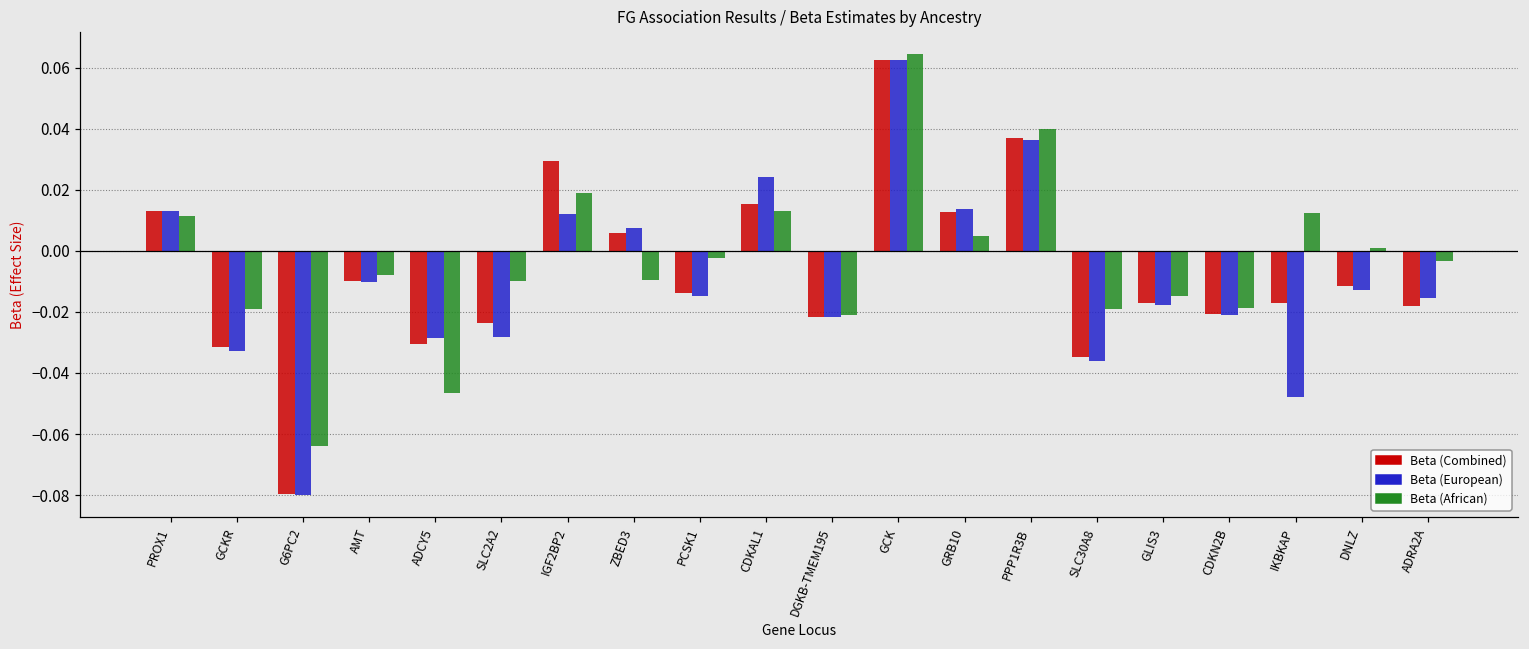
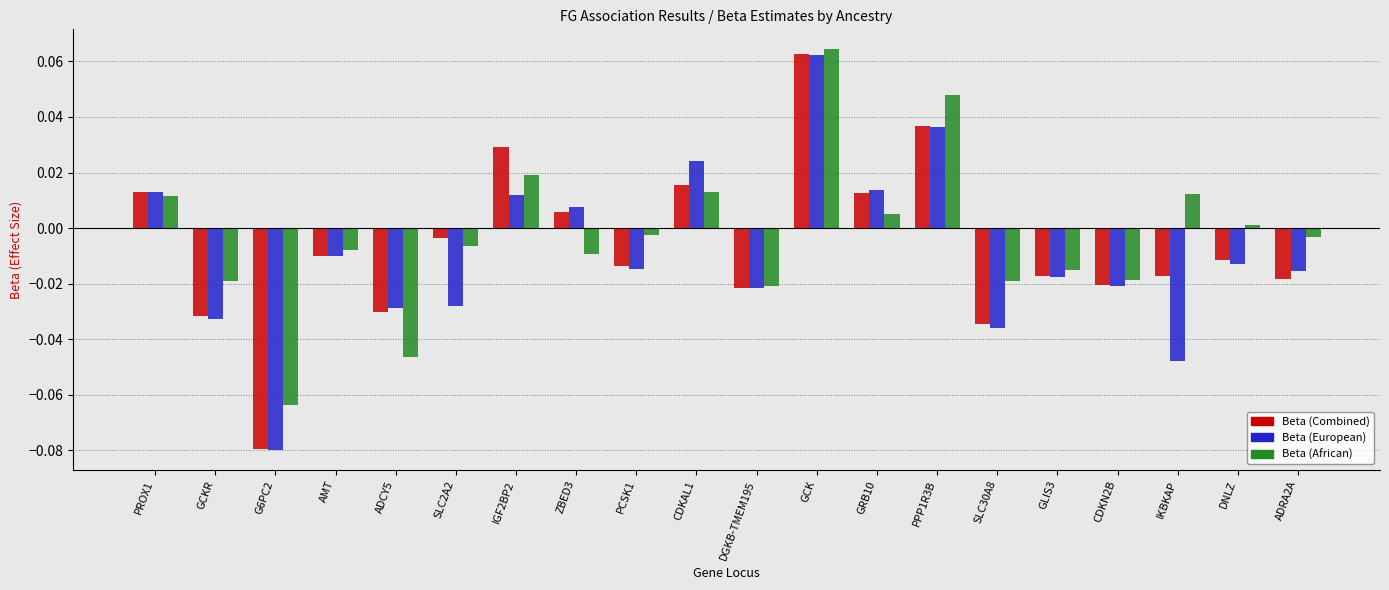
  {
    "Beta (Combined)": {
      "PROX1": 0.013,
      "GCKR": -0.032,
      "G6PC2": -0.079,
      "AMT": -0.010,
      "ADCY5": -0.030,
-     "SLC2A2": -0.024,
+     "SLC2A2": -0.004,
      "IGF2BP2": 0.029,
      "ZBED3": 0.006,
      "PCSK1": -0.014,
      "CDKAL1": 0.015,
      "DGKB-TMEM195": -0.022,
      "GCK": 0.063,
      "GRB10": 0.013,
      "PPP1R3B": 0.037,
      "SLC30A8": -0.035,
      "GLIS3": -0.017,
      "CDKN2B": -0.021,
      "IKBKAP": -0.017,
      "DNLZ": -0.012,
      "ADRA2A": -0.018
    },
    "Beta (European)": {
      "PROX1": 0.013,
      "GCKR": -0.033,
      "G6PC2": -0.080,
      "AMT": -0.010,
      "ADCY5": -0.029,
      "SLC2A2": -0.028,
      "IGF2BP2": 0.012,
      "ZBED3": 0.008,
      "PCSK1": -0.015,
      "CDKAL1": 0.024,
      "DGKB-TMEM195": -0.022,
      "GCK": 0.062,
      "GRB10": 0.014,
      "PPP1R3B": 0.036,
      "SLC30A8": -0.036,
      "GLIS3": -0.018,
      "CDKN2B": -0.021,
      "IKBKAP": -0.048,
      "DNLZ": -0.013,
      "ADRA2A": -0.015
    },
    "Beta (African)": {
      "PROX1": 0.012,
      "GCKR": -0.019,
      "G6PC2": -0.064,
      "AMT": -0.008,
      "ADCY5": -0.047,
-     "SLC2A2": -0.010,
+     "SLC2A2": -0.007,
      "IGF2BP2": 0.019,
      "ZBED3": -0.009,
      "PCSK1": -0.002,
      "CDKAL1": 0.013,
      "DGKB-TMEM195": -0.021,
      "GCK": 0.064,
      "GRB10": 0.005,
-     "PPP1R3B": 0.040,
+     "PPP1R3B": 0.048,
      "SLC30A8": -0.019,
      "GLIS3": -0.015,
      "CDKN2B": -0.019,
      "IKBKAP": 0.012,
      "DNLZ": 0.001,
      "ADRA2A": -0.003
    }
  }
